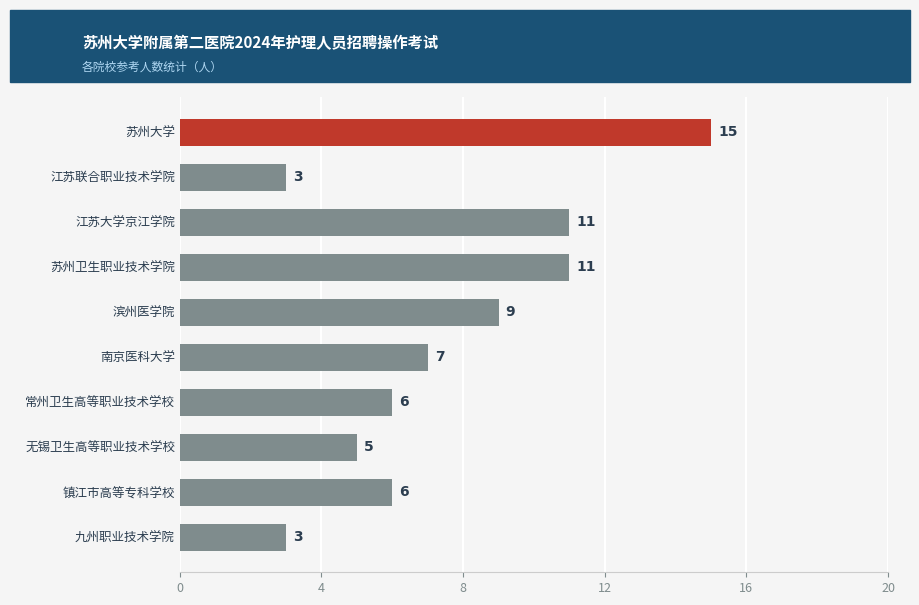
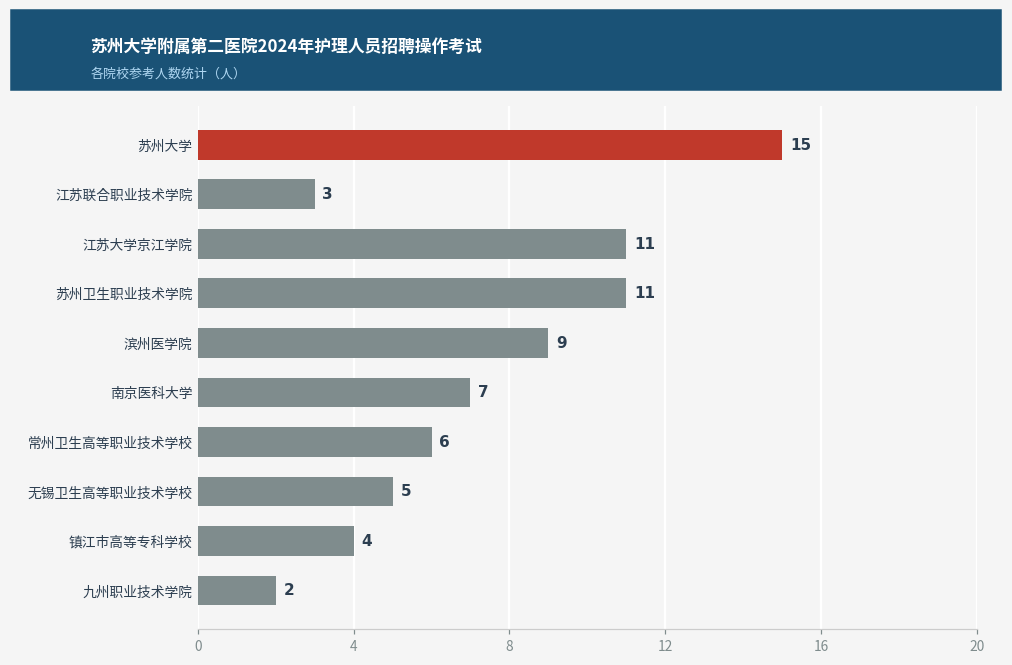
  {
    "苏州大学": 15,
    "江苏联合职业技术学院": 3,
    "江苏大学京江学院": 11,
    "苏州卫生职业技术学院": 11,
    "滨州医学院": 9,
    "南京医科大学": 7,
    "常州卫生高等职业技术学校": 6,
    "无锡卫生高等职业技术学校": 5,
-   "镇江市高等专科学校": 6,
-   "九州职业技术学院": 3
+   "镇江市高等专科学校": 4,
+   "九州职业技术学院": 2
  }
